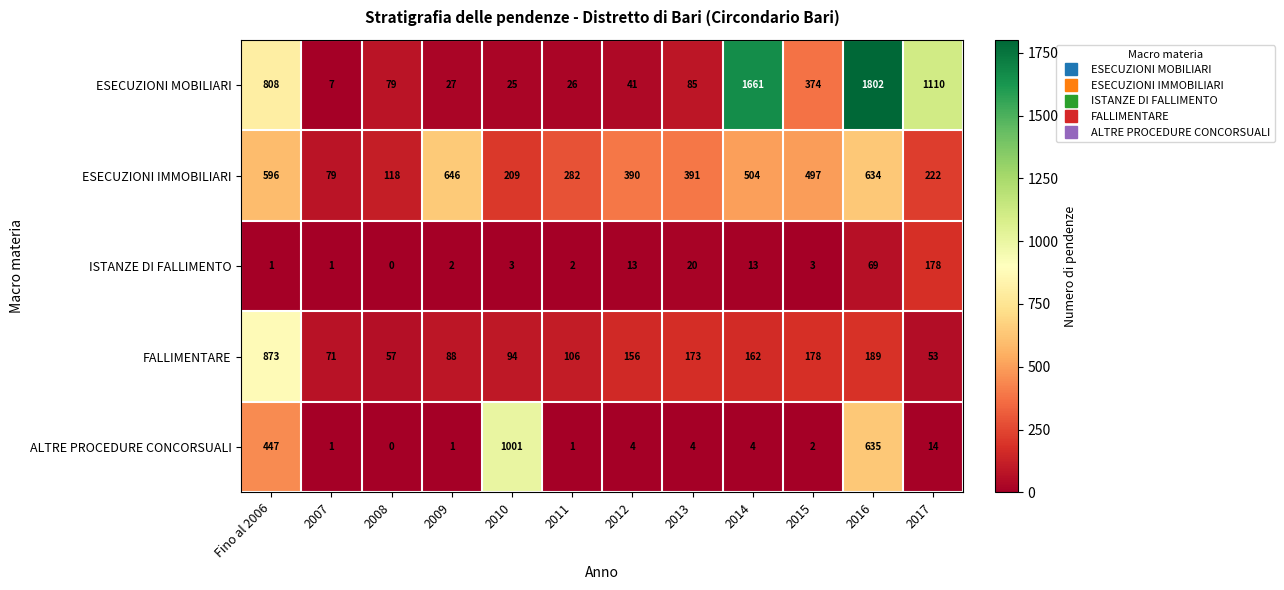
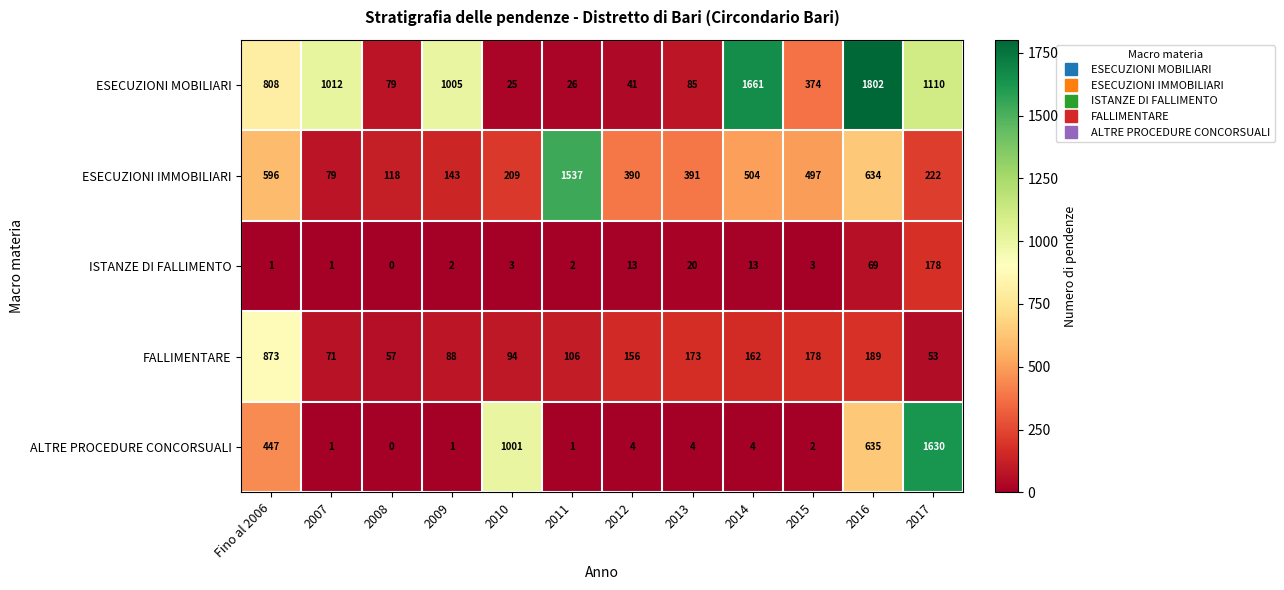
  {
    "ESECUZIONI MOBILIARI": {
      "Fino al 2006": 808,
-     "2007": 7,
+     "2007": 1012,
      "2008": 79,
-     "2009": 27,
+     "2009": 1005,
      "2010": 25,
      "2011": 26,
      "2012": 41,
      "2013": 85,
      "2014": 1661,
      "2015": 374,
      "2016": 1802,
      "2017": 1110
    },
    "ESECUZIONI IMMOBILIARI": {
      "Fino al 2006": 596,
      "2007": 79,
      "2008": 118,
-     "2009": 646,
+     "2009": 143,
      "2010": 209,
-     "2011": 282,
+     "2011": 1537,
      "2012": 390,
      "2013": 391,
      "2014": 504,
      "2015": 497,
      "2016": 634,
      "2017": 222
    },
    "ISTANZE DI FALLIMENTO": {
      "Fino al 2006": 1,
      "2007": 1,
      "2008": 0,
      "2009": 2,
      "2010": 3,
      "2011": 2,
      "2012": 13,
      "2013": 20,
      "2014": 13,
      "2015": 3,
      "2016": 69,
      "2017": 178
    },
    "FALLIMENTARE": {
      "Fino al 2006": 873,
      "2007": 71,
      "2008": 57,
      "2009": 88,
      "2010": 94,
      "2011": 106,
      "2012": 156,
      "2013": 173,
      "2014": 162,
      "2015": 178,
      "2016": 189,
      "2017": 53
    },
    "ALTRE PROCEDURE CONCORSUALI": {
      "Fino al 2006": 447,
      "2007": 1,
      "2008": 0,
      "2009": 1,
      "2010": 1001,
      "2011": 1,
      "2012": 4,
      "2013": 4,
      "2014": 4,
      "2015": 2,
      "2016": 635,
-     "2017": 14
+     "2017": 1630
    }
  }
